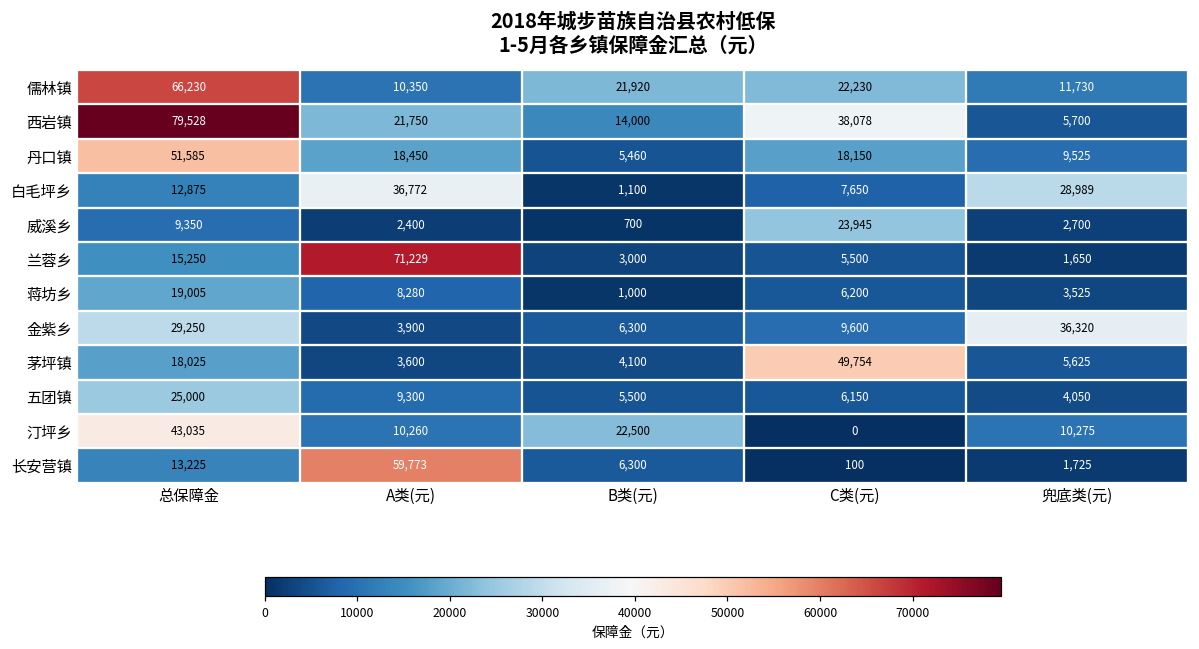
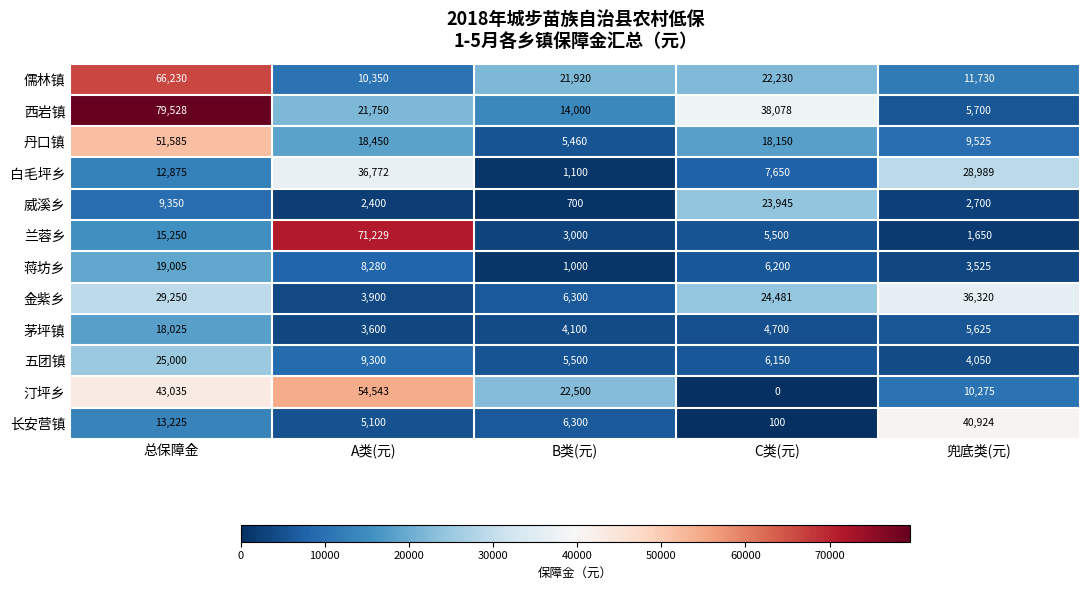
  {
    "儒林镇": {
      "总保障金": "66,230",
      "A类(元)": "10,350",
      "B类(元)": "21,920",
      "C类(元)": "22,230",
      "兜底类(元)": "11,730"
    },
    "西岩镇": {
      "总保障金": "79,528",
      "A类(元)": "21,750",
      "B类(元)": "14,000",
      "C类(元)": "38,078",
      "兜底类(元)": "5,700"
    },
    "丹口镇": {
      "总保障金": "51,585",
      "A类(元)": "18,450",
      "B类(元)": "5,460",
      "C类(元)": "18,150",
      "兜底类(元)": "9,525"
    },
    "白毛坪乡": {
      "总保障金": "12,875",
      "A类(元)": "36,772",
      "B类(元)": "1,100",
      "C类(元)": "7,650",
      "兜底类(元)": "28,989"
    },
    "威溪乡": {
      "总保障金": "9,350",
      "A类(元)": "2,400",
      "B类(元)": "700",
      "C类(元)": "23,945",
      "兜底类(元)": "2,700"
    },
    "兰蓉乡": {
      "总保障金": "15,250",
      "A类(元)": "71,229",
      "B类(元)": "3,000",
      "C类(元)": "5,500",
      "兜底类(元)": "1,650"
    },
    "蒋坊乡": {
      "总保障金": "19,005",
      "A类(元)": "8,280",
      "B类(元)": "1,000",
      "C类(元)": "6,200",
      "兜底类(元)": "3,525"
    },
    "金紫乡": {
      "总保障金": "29,250",
      "A类(元)": "3,900",
      "B类(元)": "6,300",
-     "C类(元)": "9,600",
+     "C类(元)": "24,481",
      "兜底类(元)": "36,320"
    },
    "茅坪镇": {
      "总保障金": "18,025",
      "A类(元)": "3,600",
      "B类(元)": "4,100",
-     "C类(元)": "49,754",
+     "C类(元)": "4,700",
      "兜底类(元)": "5,625"
    },
    "五团镇": {
      "总保障金": "25,000",
      "A类(元)": "9,300",
      "B类(元)": "5,500",
      "C类(元)": "6,150",
      "兜底类(元)": "4,050"
    },
    "汀坪乡": {
      "总保障金": "43,035",
-     "A类(元)": "10,260",
+     "A类(元)": "54,543",
      "B类(元)": "22,500",
      "C类(元)": "0",
      "兜底类(元)": "10,275"
    },
    "长安营镇": {
      "总保障金": "13,225",
-     "A类(元)": "59,773",
+     "A类(元)": "5,100",
      "B类(元)": "6,300",
      "C类(元)": "100",
-     "兜底类(元)": "1,725"
+     "兜底类(元)": "40,924"
    }
  }
